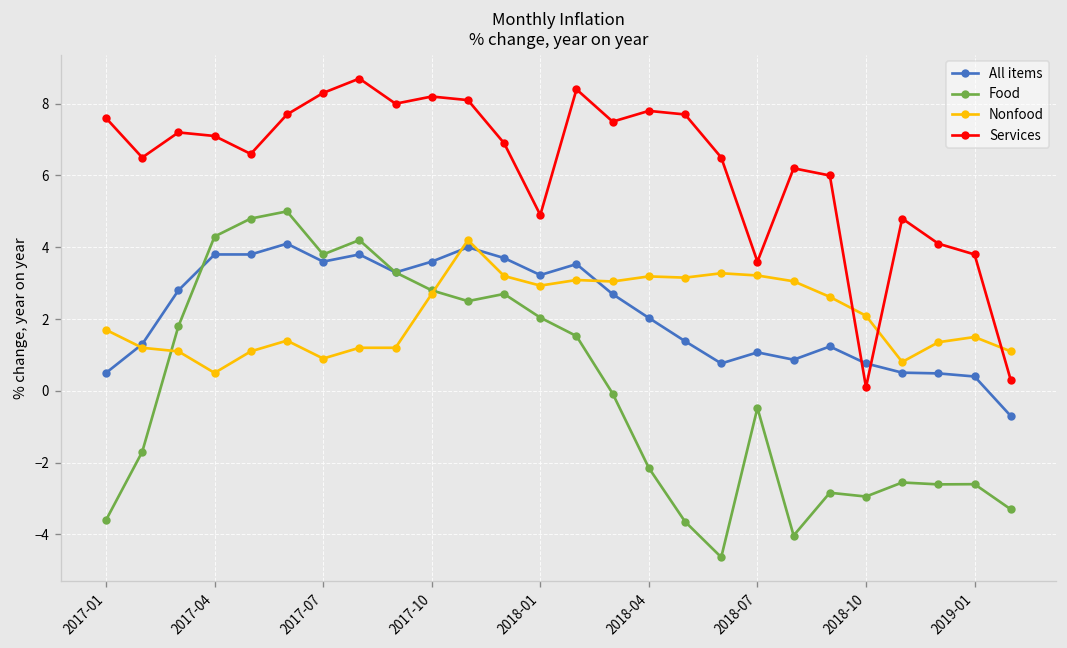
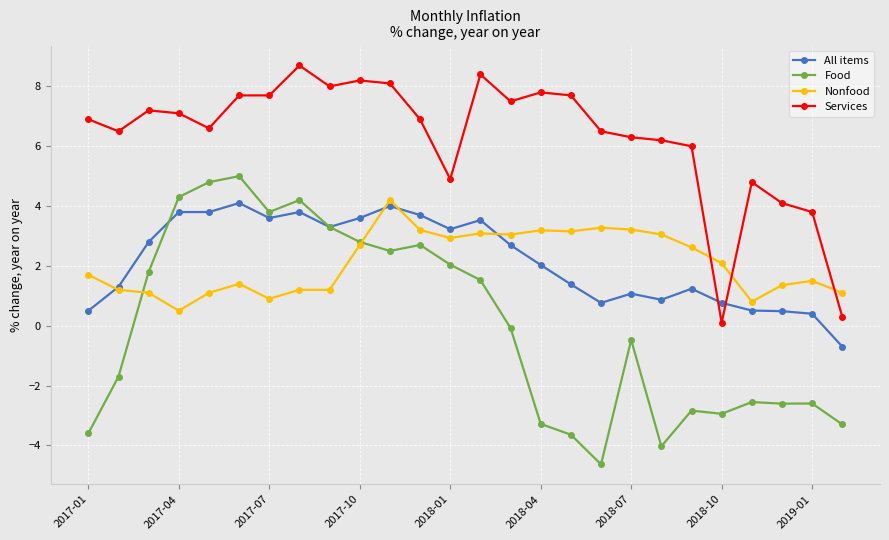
  {
    "All items": {
      "2017-01": 0.5,
      "2017-04": 3.8,
      "2017-07": 3.6,
      "2017-10": 3.6,
      "2018-01": 3.2,
      "2018-04": 2.0,
      "2018-07": 1.1,
      "2018-10": 0.8,
      "2019-01": 0.4
    },
    "Food": {
      "2017-01": -3.6,
      "2017-04": 4.3,
      "2017-07": 3.8,
      "2017-10": 2.8,
      "2018-01": 2.0,
-     "2018-04": -2.1,
+     "2018-04": -3.3,
      "2018-07": -0.5,
      "2018-10": -2.9,
      "2019-01": -2.6
    },
    "Nonfood": {
      "2017-01": 1.7,
      "2017-04": 0.5,
      "2017-07": 0.9,
      "2017-10": 2.7,
      "2018-01": 2.9,
      "2018-04": 3.2,
      "2018-07": 3.2,
      "2018-10": 2.1,
      "2019-01": 1.5
    },
    "Services": {
-     "2017-01": 7.6,
+     "2017-01": 6.9,
      "2017-04": 7.1,
-     "2017-07": 8.3,
+     "2017-07": 7.7,
      "2017-10": 8.2,
      "2018-01": 4.9,
      "2018-04": 7.8,
-     "2018-07": 3.6,
+     "2018-07": 6.3,
      "2018-10": 0.1,
      "2019-01": 3.8
    }
  }
